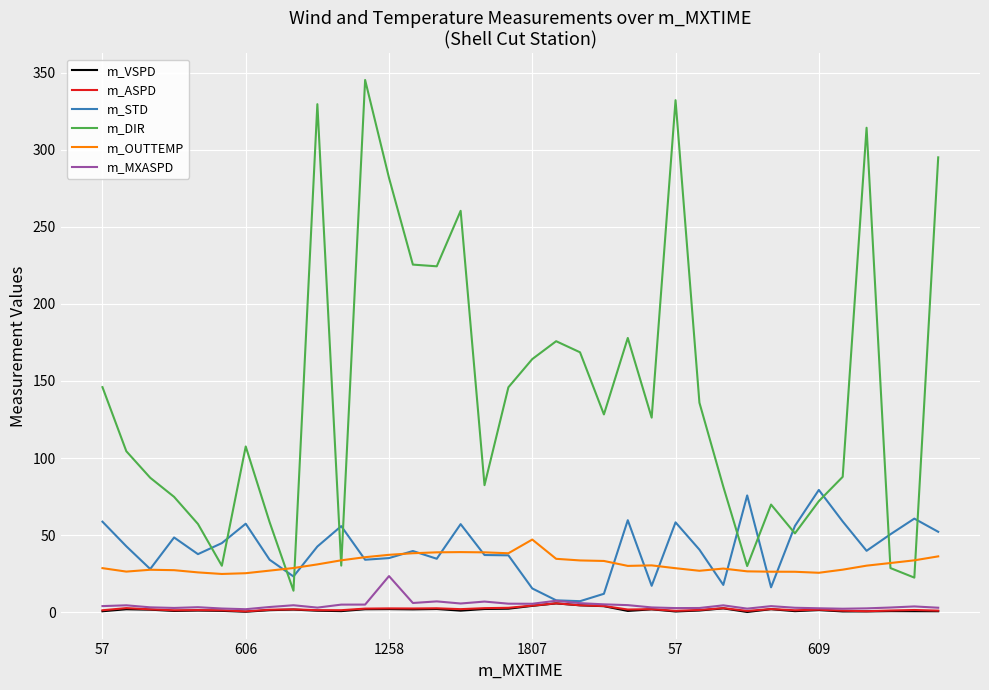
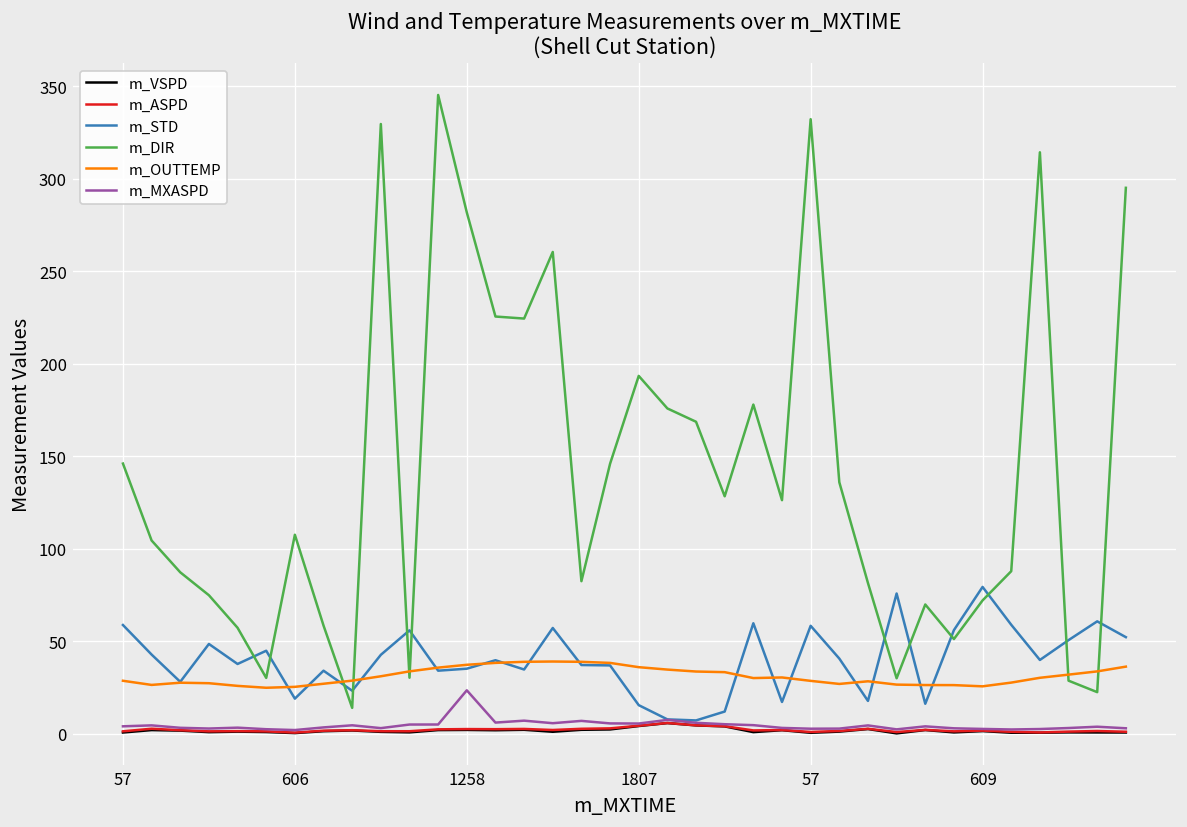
  {
    "m_STD": {
-     "606": 57,
+     "606": 19,
      "1258": 35,
      "1807": 15,
      "609": 79
    },
    "m_DIR": {
      "606": 108,
      "1258": 282,
-     "1807": 164,
+     "1807": 193,
      "609": 72
    },
    "m_OUTTEMP": {
      "606": 25,
      "1258": 37,
-     "1807": 47,
+     "1807": 36,
      "609": 26
    },
    "m_MXASPD": {
      "1258": 23
    }
  }
